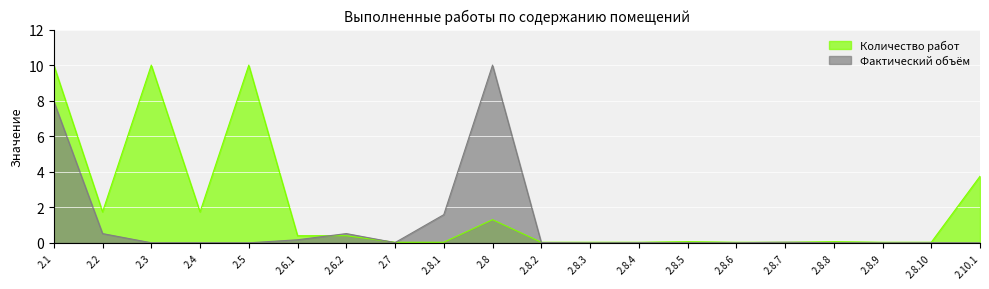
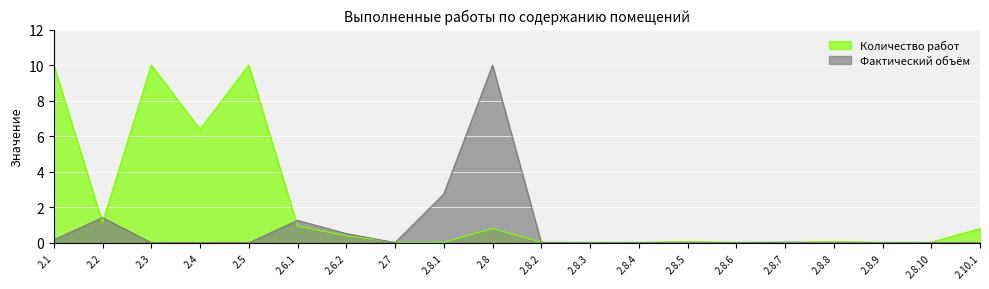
  {
    "Количество работ": {
      "2.1": 10.0,
-     "2.2": 1.7,
+     "2.2": 1.1,
      "2.3": 10.0,
-     "2.4": 1.7,
+     "2.4": 6.4,
      "2.5": 10.0,
-     "2.6.1": 0.4,
+     "2.6.1": 0.9,
      "2.8.1": 0.0,
-     "2.8": 1.3,
-     "2.10.1": 3.7
+     "2.8": 0.8,
+     "2.10.1": 0.8
    },
    "Фактический объём": {
-     "2.1": 8.0,
-     "2.2": 0.5,
+     "2.1": 0.2,
+     "2.2": 1.4,
      "2.3": 0.0,
      "2.4": 0.0,
      "2.5": 0.0,
-     "2.6.1": 0.2,
-     "2.8.1": 1.6,
+     "2.6.1": 1.3,
+     "2.8.1": 2.7,
      "2.8": 10.0,
      "2.10.1": 0.0
    }
  }
